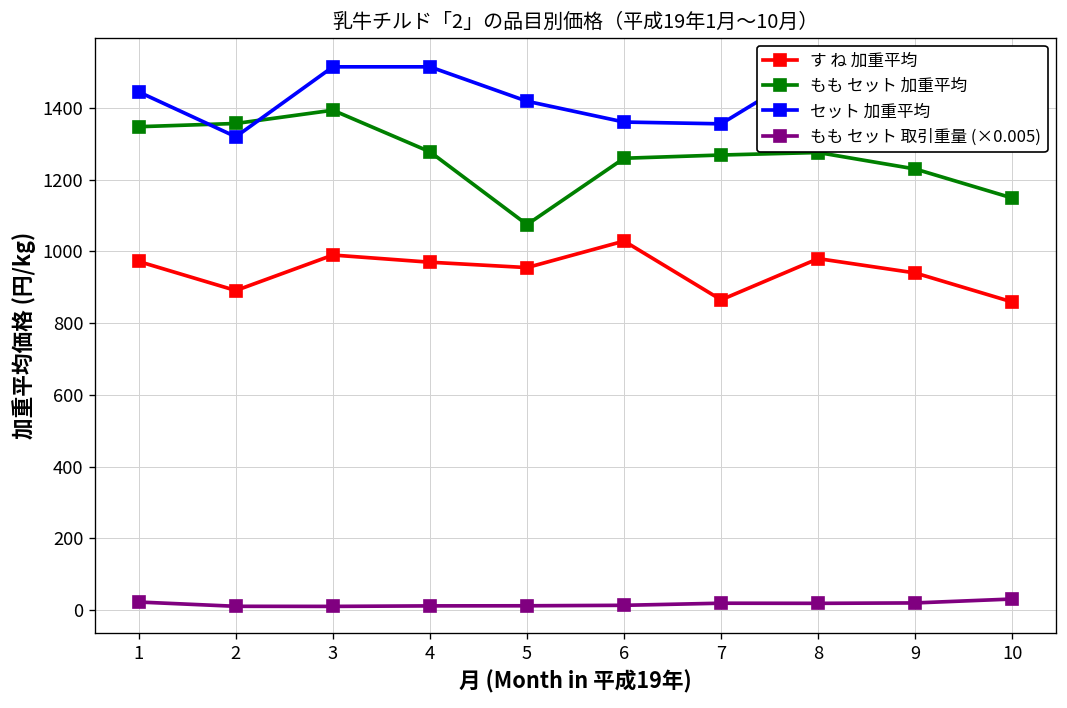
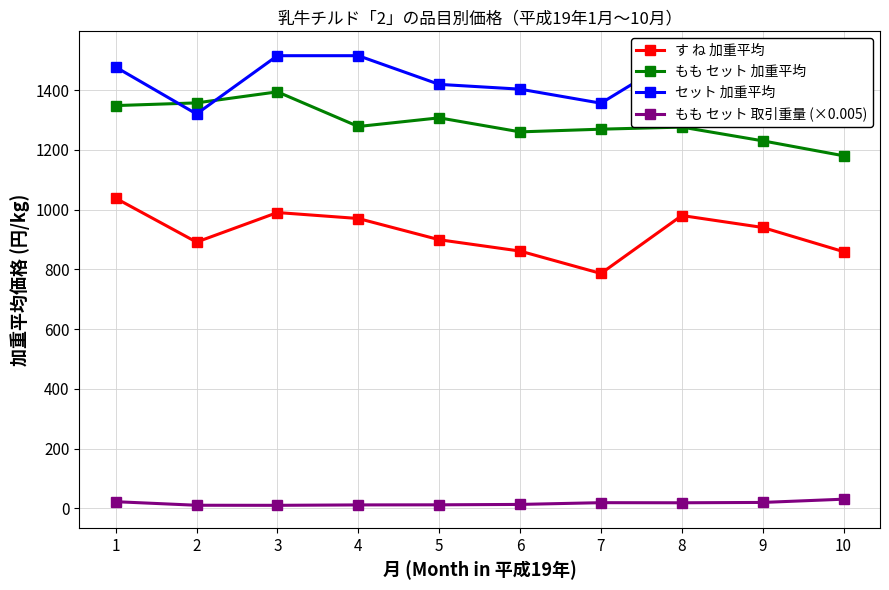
  {
    "す ね 加重平均": {
-     "1": 970,
+     "1": 1040,
      "2": 890,
      "3": 990,
      "4": 970,
-     "5": 960,
-     "6": 1030,
-     "7": 870,
+     "5": 900,
+     "6": 860,
+     "7": 790,
      "8": 980,
      "9": 940,
      "10": 860
    },
    "もも セット 加重平均": {
      "1": 1350,
      "2": 1360,
      "3": 1390,
      "4": 1280,
-     "5": 1080,
+     "5": 1310,
      "6": 1260,
      "7": 1270,
      "8": 1280,
      "9": 1230,
-     "10": 1150
+     "10": 1180
    },
    "セット 加重平均": {
-     "1": 1450,
+     "1": 1480,
      "2": 1320,
      "3": 1520,
      "4": 1520,
      "5": 1420,
-     "6": 1360,
+     "6": 1400,
      "7": 1360
    },
    "もも セット 取引重量 (×0.005)": {
      "1": 20,
      "2": 10,
      "3": 10,
      "4": 10,
      "5": 10,
      "6": 10,
      "7": 20,
      "8": 20,
      "9": 20,
      "10": 30
    }
  }
